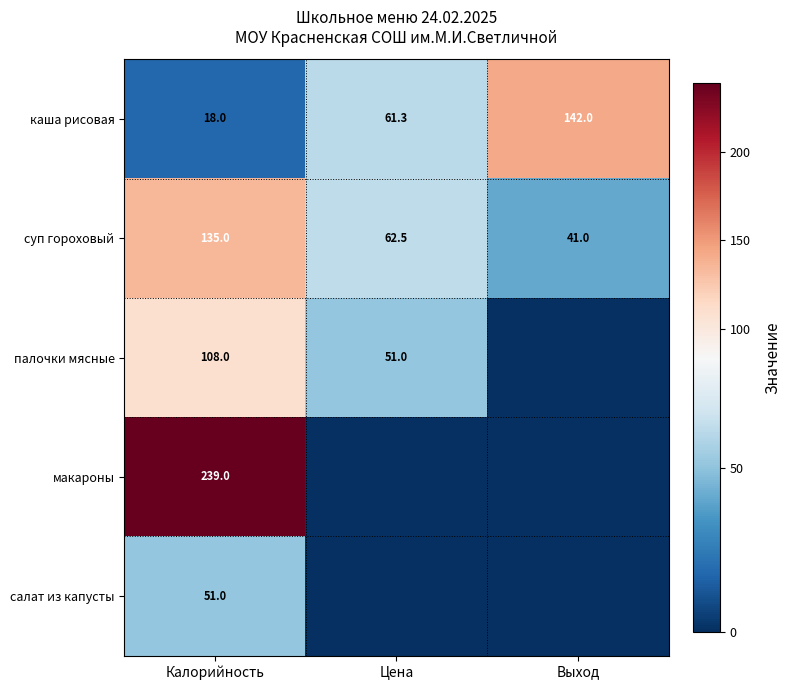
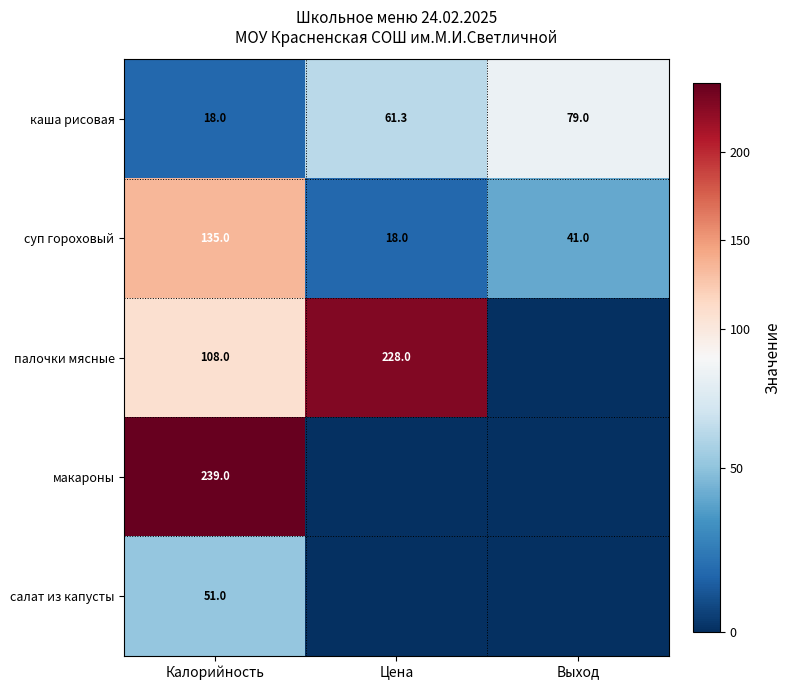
  {
    "каша рисовая": {
      "Калорийность": 18.0,
      "Цена": 61.3,
-     "Выход": 142.0
+     "Выход": 79.0
    },
    "суп гороховый": {
      "Калорийность": 135.0,
-     "Цена": 62.5,
+     "Цена": 18.0,
      "Выход": 41.0
    },
    "палочки мясные": {
      "Калорийность": 108.0,
-     "Цена": 51.0
+     "Цена": 228.0
    },
    "макароны": {
      "Калорийность": 239.0
    },
    "салат из капусты": {
      "Калорийность": 51.0
    }
  }
